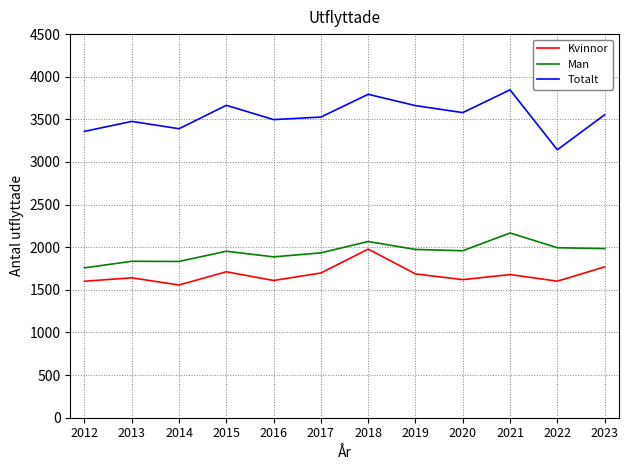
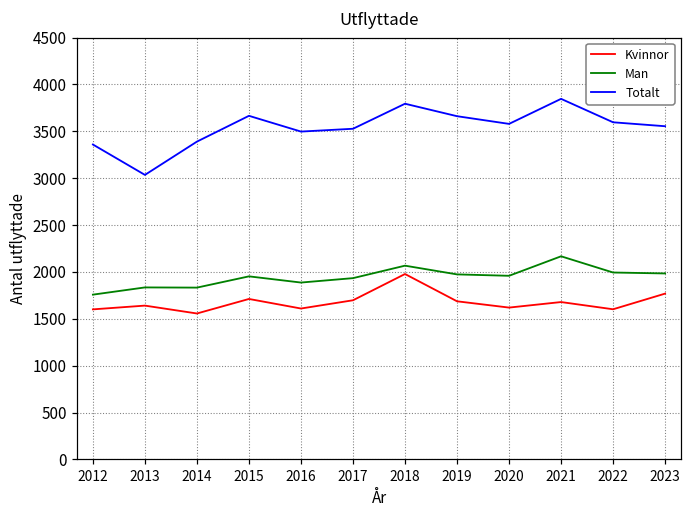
  {
    "Kvinnor": {
      "2012": 1600,
      "2013": 1600,
      "2014": 1600,
      "2015": 1700,
      "2016": 1600,
      "2017": 1700,
      "2018": 2000,
      "2019": 1700,
      "2020": 1600,
      "2021": 1700,
      "2022": 1600,
      "2023": 1800
    },
    "Man": {
      "2012": 1800,
      "2013": 1800,
      "2014": 1800,
      "2015": 2000,
      "2016": 1900,
      "2017": 1900,
      "2018": 2100,
      "2019": 2000,
      "2020": 2000,
      "2021": 2200,
      "2022": 2000,
      "2023": 2000
    },
    "Totalt": {
      "2012": 3400,
-     "2013": 3500,
+     "2013": 3000,
      "2014": 3400,
      "2015": 3700,
      "2016": 3500,
      "2017": 3500,
      "2018": 3800,
      "2019": 3700,
      "2020": 3600,
      "2021": 3800,
-     "2022": 3100,
+     "2022": 3600,
      "2023": 3600
    }
  }
